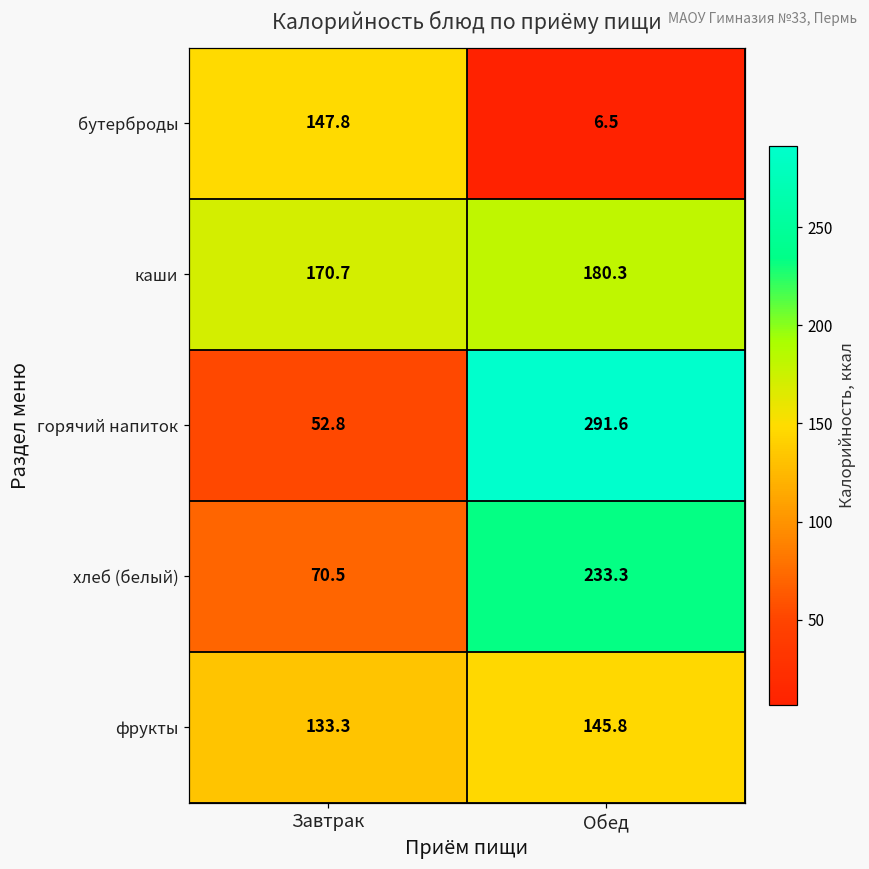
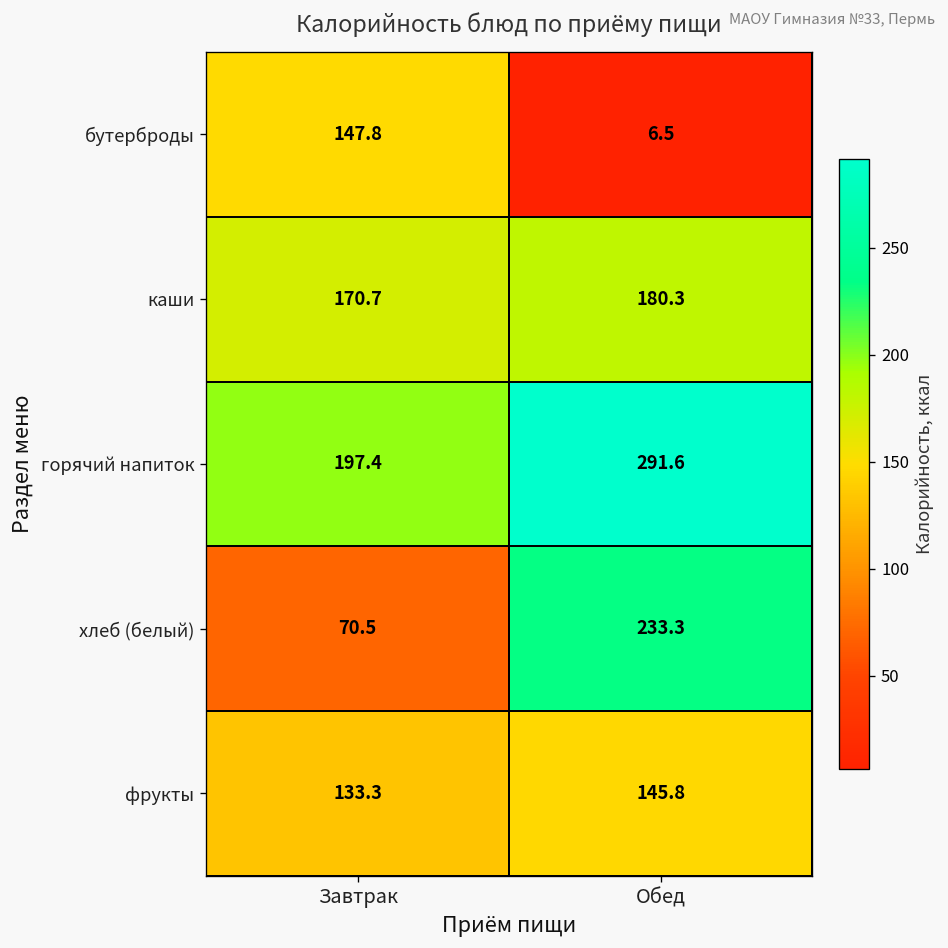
  {
    "бутерброды": {
      "Завтрак": 147.8,
      "Обед": 6.5
    },
    "каши": {
      "Завтрак": 170.7,
      "Обед": 180.3
    },
    "горячий напиток": {
-     "Завтрак": 52.8,
+     "Завтрак": 197.4,
      "Обед": 291.6
    },
    "хлеб (белый)": {
      "Завтрак": 70.5,
      "Обед": 233.3
    },
    "фрукты": {
      "Завтрак": 133.3,
      "Обед": 145.8
    }
  }
